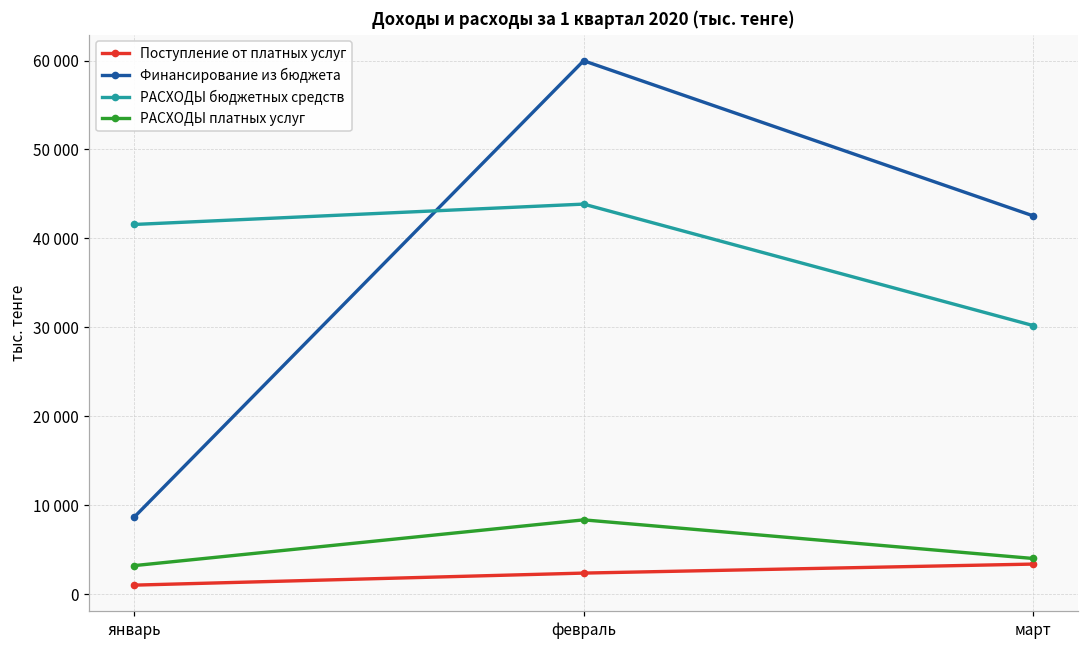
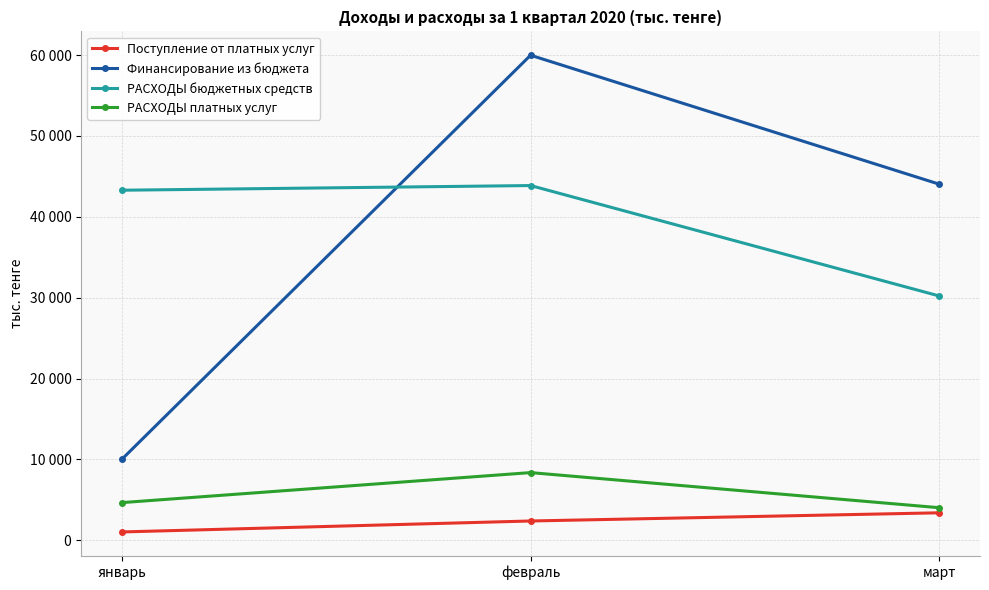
  {
    "Поступление от платных услуг": {
      "январь": 1000,
      "февраль": 2000,
      "март": 3000
    },
    "Финансирование из бюджета": {
-     "январь": 9000,
+     "январь": 10000,
      "февраль": 60000,
-     "март": 43000
+     "март": 44000
    },
    "РАСХОДЫ бюджетных средств": {
-     "январь": 42000,
+     "январь": 43000,
      "февраль": 44000,
      "март": 30000
    },
    "РАСХОДЫ платных услуг": {
-     "январь": 3000,
+     "январь": 5000,
      "февраль": 8000,
      "март": 4000
    }
  }
